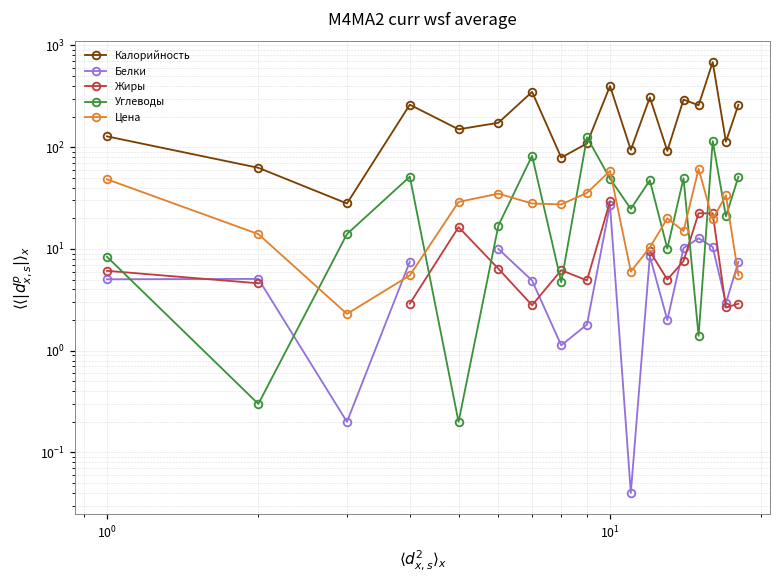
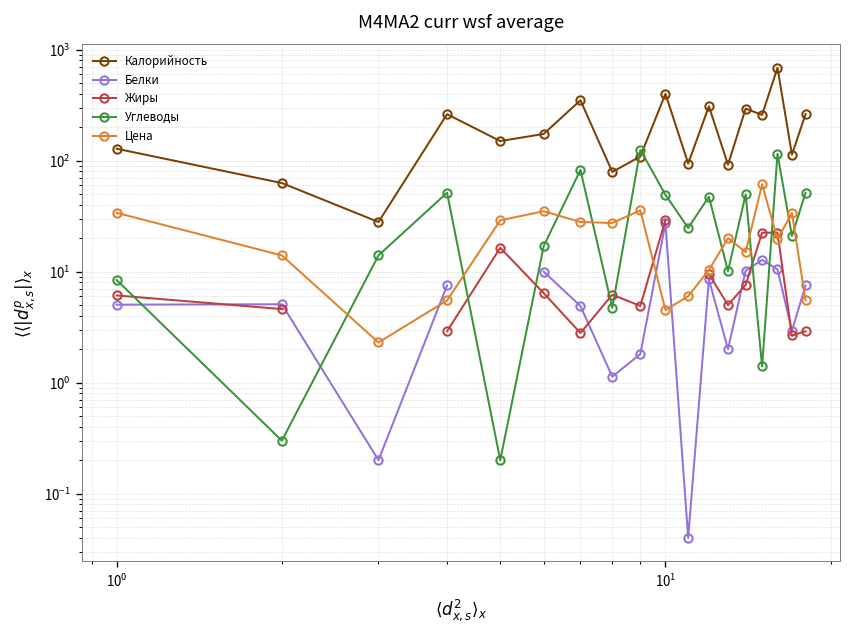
  {
    "Калорийность": {
      "10^0": 130,
      "10^1": 400
    },
    "Белки": {
      "10^0": 5,
      "10^1": 27
    },
    "Жиры": {
      "10^0": 6,
      "10^1": 29
    },
    "Углеводы": {
      "10^0": 8,
      "10^1": 50
    },
    "Цена": {
-     "10^0": 50,
-     "10^1": 60
+     "10^0": 34,
+     "10^1": 5
    }
  }
